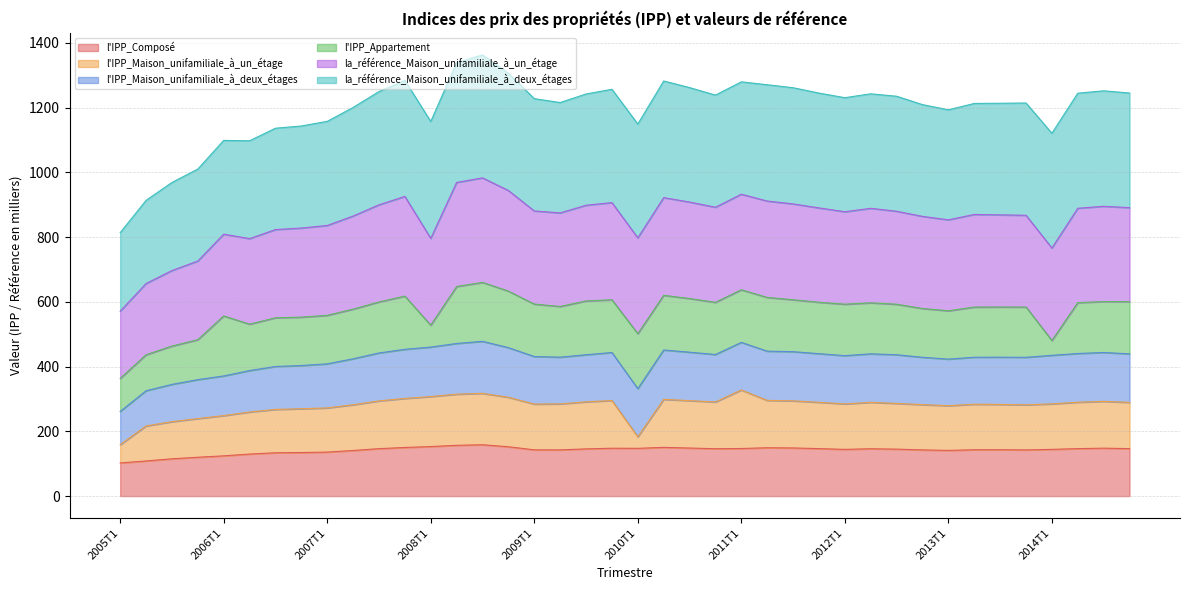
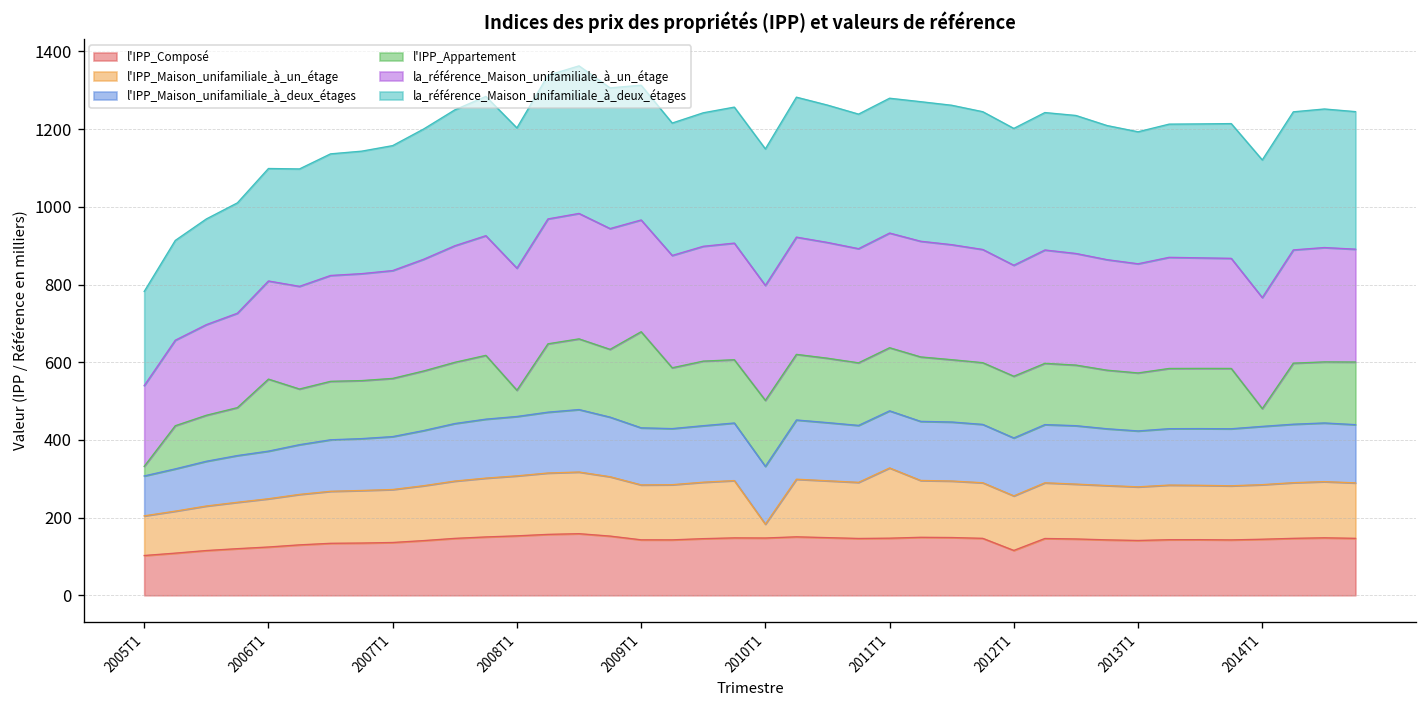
  {
    "l'IPP_Composé": {
      "2005T1": 100,
      "2006T1": 120,
      "2007T1": 140,
      "2008T1": 150,
      "2009T1": 140,
      "2010T1": 150,
      "2011T1": 150,
-     "2012T1": 140,
+     "2012T1": 120,
      "2013T1": 140,
      "2014T1": 140
    },
    "l'IPP_Maison_unifamiliale_à_un_étage": {
-     "2005T1": 60,
+     "2005T1": 100,
      "2006T1": 120,
      "2007T1": 140,
      "2008T1": 150,
      "2009T1": 140,
      "2010T1": 40,
      "2011T1": 180,
      "2012T1": 140,
      "2013T1": 140,
      "2014T1": 140
    },
    "l'IPP_Appartement": {
-     "2005T1": 100,
+     "2005T1": 20,
      "2006T1": 190,
      "2007T1": 150,
      "2008T1": 70,
-     "2009T1": 160,
+     "2009T1": 250,
      "2010T1": 170,
      "2011T1": 160,
      "2012T1": 160,
      "2013T1": 150,
      "2014T1": 50
    },
    "la_référence_Maison_unifamiliale_à_un_étage": {
      "2005T1": 210,
      "2006T1": 250,
      "2007T1": 280,
-     "2008T1": 270,
+     "2008T1": 310,
      "2009T1": 290,
      "2010T1": 300,
      "2011T1": 300,
      "2012T1": 290,
      "2013T1": 280,
      "2014T1": 290
    }
  }
